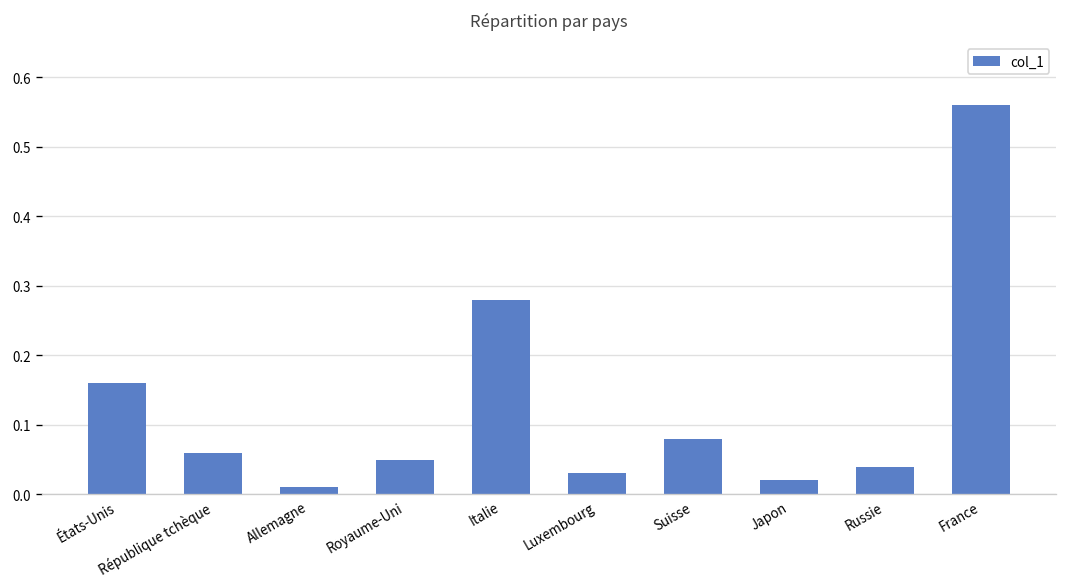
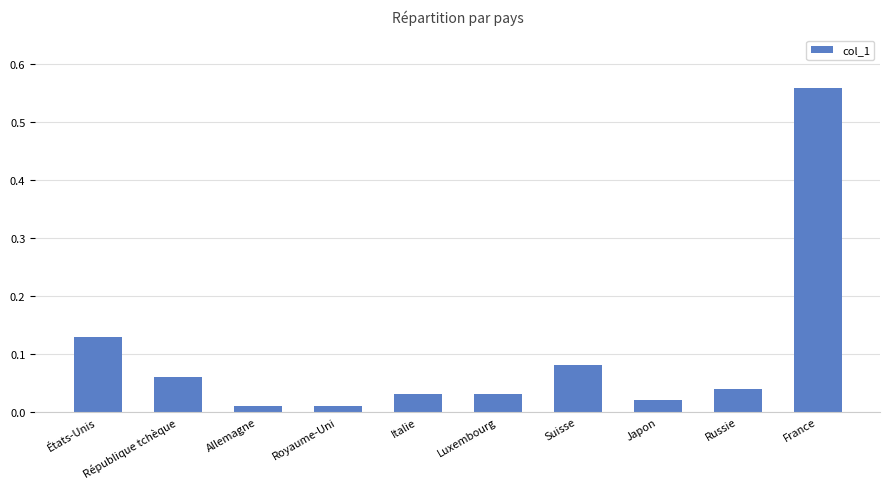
  {
-   "États-Unis": 0.16,
+   "États-Unis": 0.13,
    "République tchèque": 0.06,
    "Allemagne": 0.01,
-   "Royaume-Uni": 0.05,
-   "Italie": 0.28,
+   "Royaume-Uni": 0.01,
+   "Italie": 0.03,
    "Luxembourg": 0.03,
    "Suisse": 0.08,
    "Japon": 0.02,
    "Russie": 0.04,
    "France": 0.56
  }
